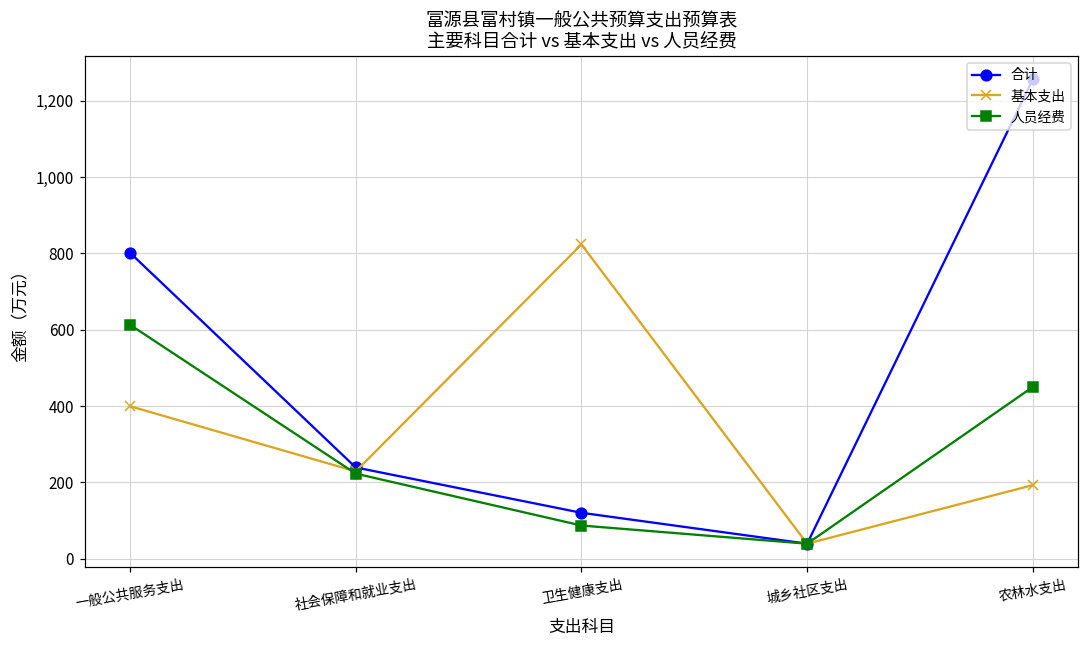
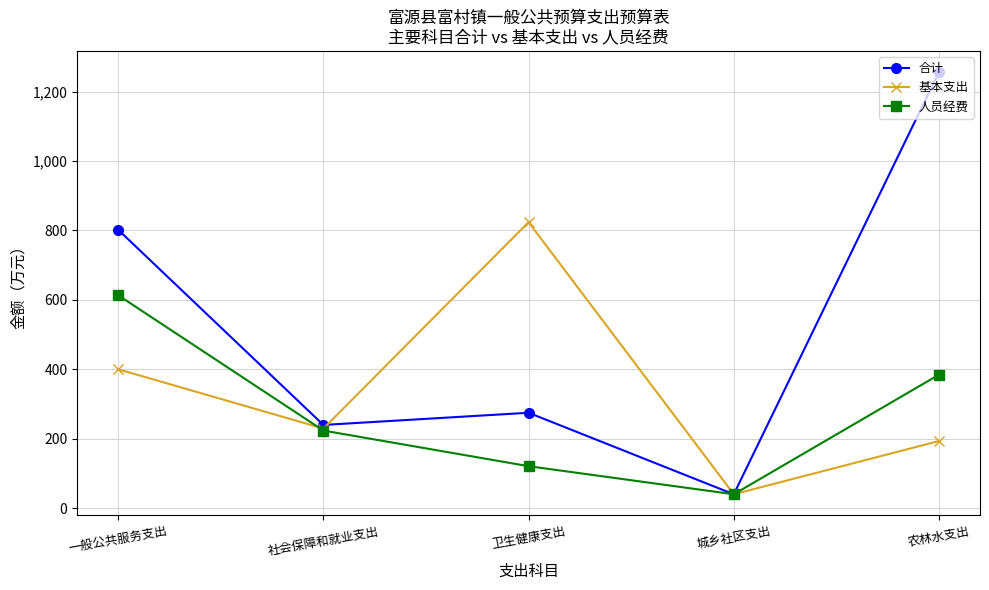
  {
    "合计": {
      "一般公共服务支出": 800,
      "社会保障和就业支出": 240,
-     "卫生健康支出": 120
+     "卫生健康支出": 270
    },
    "基本支出": {
      "一般公共服务支出": 400,
      "卫生健康支出": 820,
      "农林水支出": 190
    },
    "人员经费": {
      "一般公共服务支出": 610,
-     "卫生健康支出": 90,
-     "农林水支出": 450
+     "卫生健康支出": 120,
+     "农林水支出": 380
    }
  }
